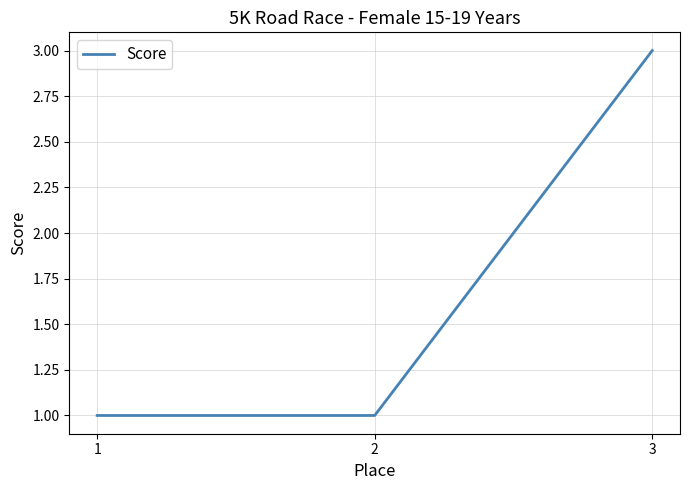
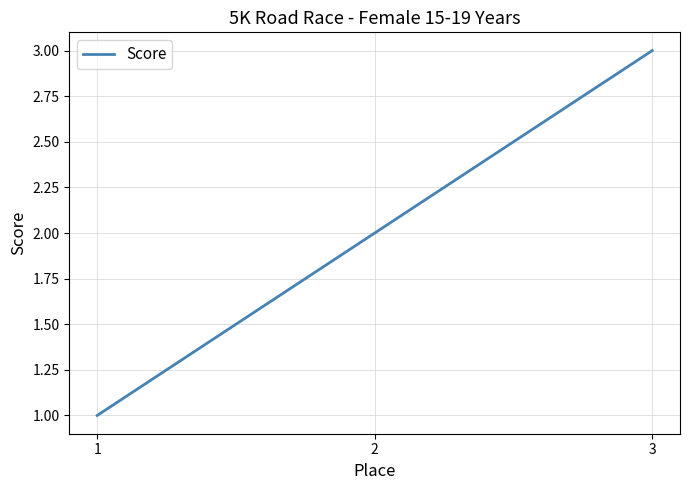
  {
    "1": 1,
-   "2": 1,
+   "2": 2,
    "3": 3
  }
